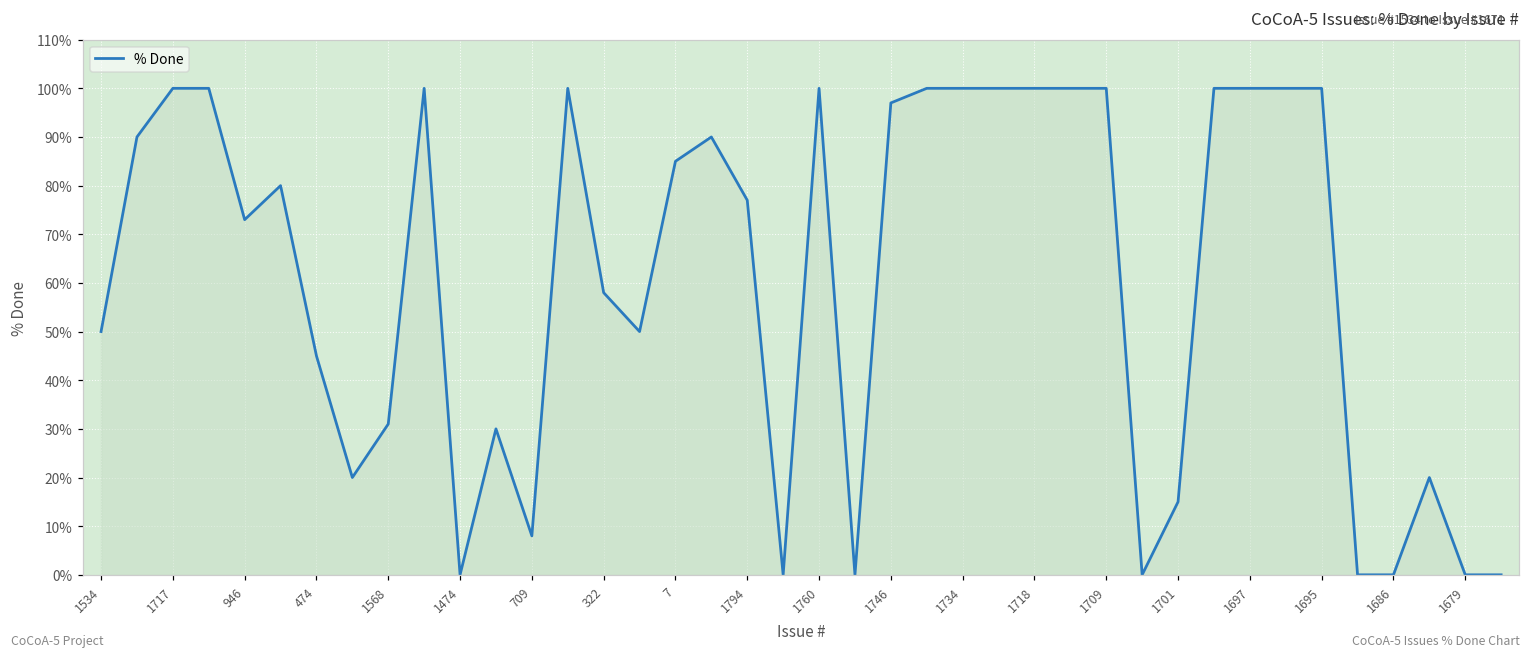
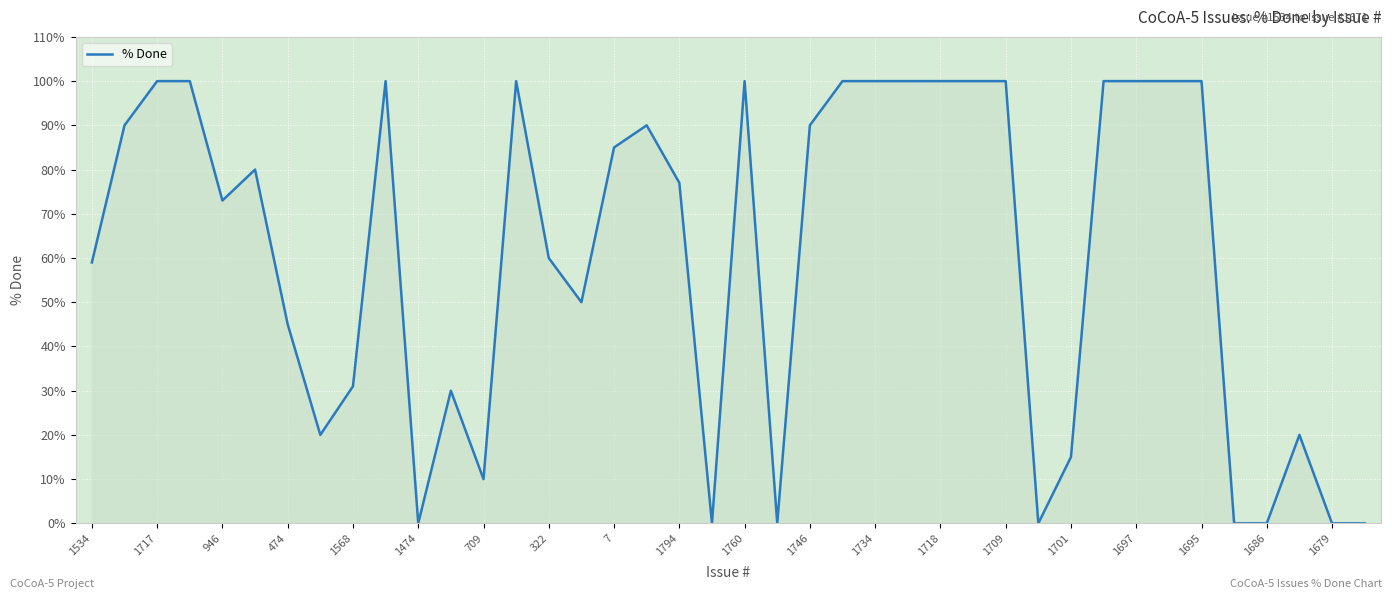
  {
-   "1534": "50%",
+   "1534": "59%",
    "1717": "100%",
    "946": "73%",
    "474": "45%",
    "1568": "31%",
    "1474": "0%",
-   "709": "8%",
-   "322": "58%",
+   "709": "10%",
+   "322": "60%",
    "7": "85%",
    "1794": "77%",
    "1760": "100%",
-   "1746": "97%",
+   "1746": "90%",
    "1734": "100%",
    "1718": "100%",
    "1709": "100%",
    "1701": "15%",
    "1697": "100%",
    "1695": "100%",
    "1686": "0%",
    "1679": "0%"
  }
